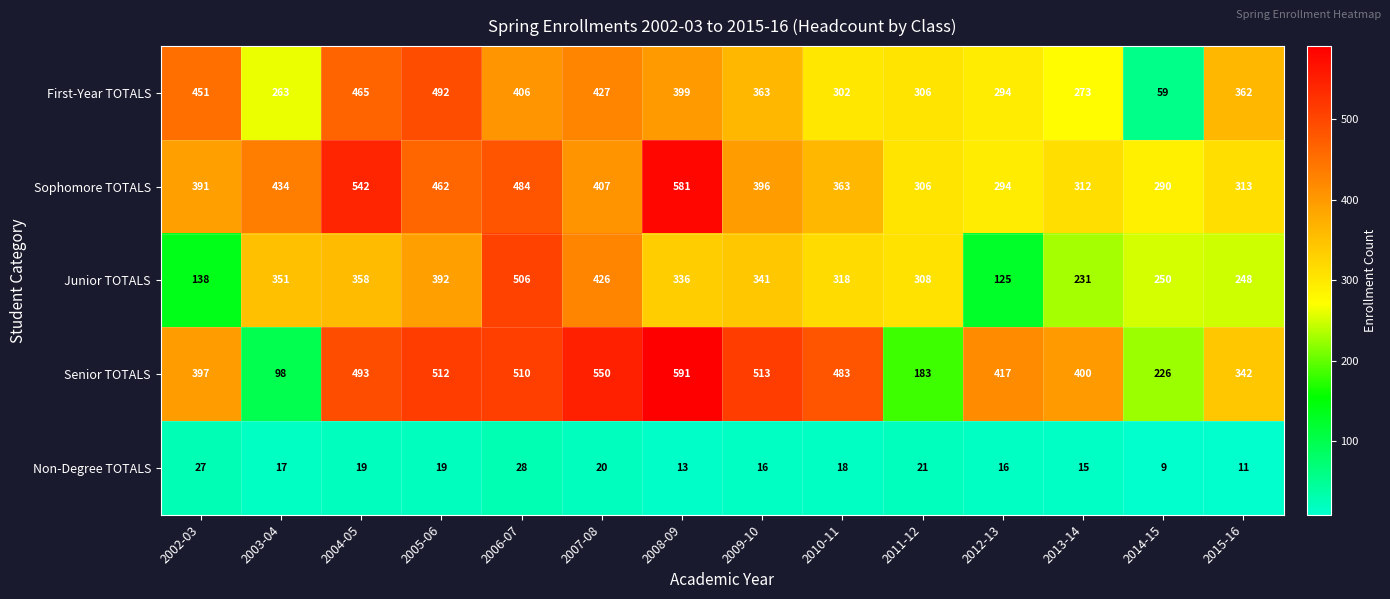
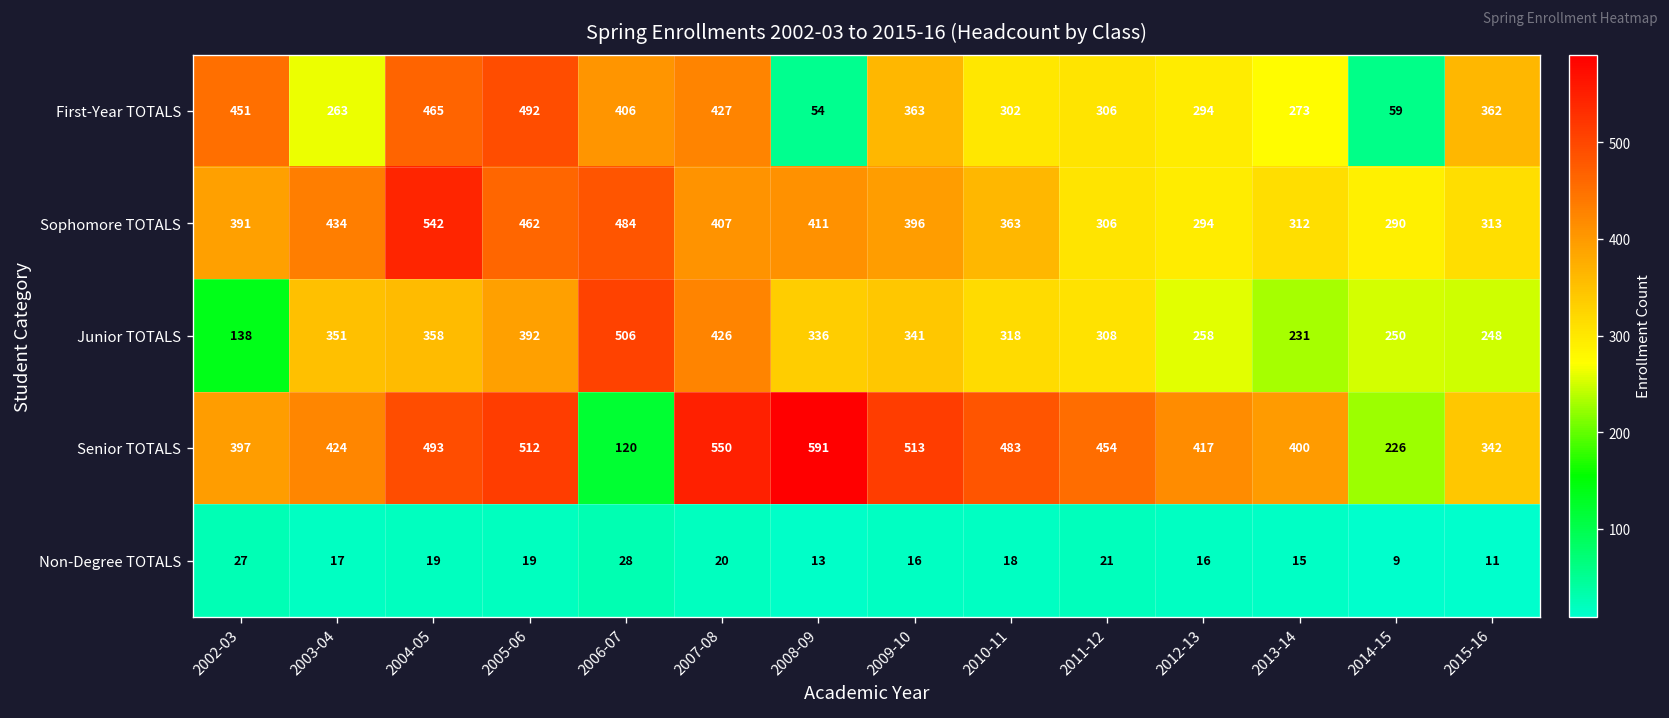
  {
    "First-Year TOTALS": {
      "2002-03": 451,
      "2003-04": 263,
      "2004-05": 465,
      "2005-06": 492,
      "2006-07": 406,
      "2007-08": 427,
-     "2008-09": 399,
+     "2008-09": 54,
      "2009-10": 363,
      "2010-11": 302,
      "2011-12": 306,
      "2012-13": 294,
      "2013-14": 273,
      "2014-15": 59,
      "2015-16": 362
    },
    "Sophomore TOTALS": {
      "2002-03": 391,
      "2003-04": 434,
      "2004-05": 542,
      "2005-06": 462,
      "2006-07": 484,
      "2007-08": 407,
-     "2008-09": 581,
+     "2008-09": 411,
      "2009-10": 396,
      "2010-11": 363,
      "2011-12": 306,
      "2012-13": 294,
      "2013-14": 312,
      "2014-15": 290,
      "2015-16": 313
    },
    "Junior TOTALS": {
      "2002-03": 138,
      "2003-04": 351,
      "2004-05": 358,
      "2005-06": 392,
      "2006-07": 506,
      "2007-08": 426,
      "2008-09": 336,
      "2009-10": 341,
      "2010-11": 318,
      "2011-12": 308,
-     "2012-13": 125,
+     "2012-13": 258,
      "2013-14": 231,
      "2014-15": 250,
      "2015-16": 248
    },
    "Senior TOTALS": {
      "2002-03": 397,
-     "2003-04": 98,
+     "2003-04": 424,
      "2004-05": 493,
      "2005-06": 512,
-     "2006-07": 510,
+     "2006-07": 120,
      "2007-08": 550,
      "2008-09": 591,
      "2009-10": 513,
      "2010-11": 483,
-     "2011-12": 183,
+     "2011-12": 454,
      "2012-13": 417,
      "2013-14": 400,
      "2014-15": 226,
      "2015-16": 342
    },
    "Non-Degree TOTALS": {
      "2002-03": 27,
      "2003-04": 17,
      "2004-05": 19,
      "2005-06": 19,
      "2006-07": 28,
      "2007-08": 20,
      "2008-09": 13,
      "2009-10": 16,
      "2010-11": 18,
      "2011-12": 21,
      "2012-13": 16,
      "2013-14": 15,
      "2014-15": 9,
      "2015-16": 11
    }
  }
